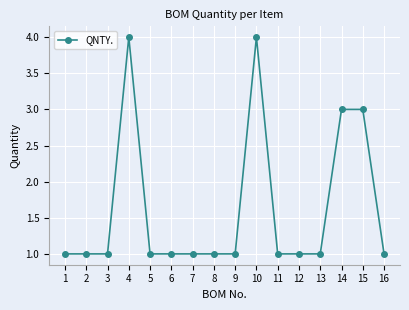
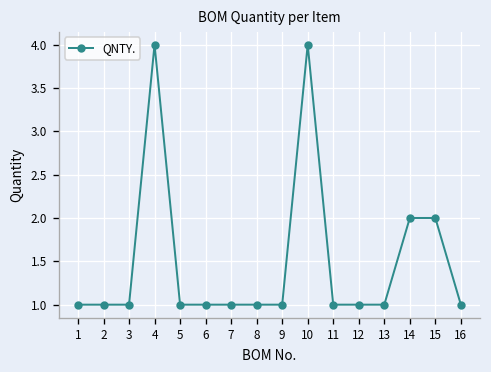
  {
    "1": 1,
    "2": 1,
    "3": 1,
    "4": 4,
    "5": 1,
    "6": 1,
    "7": 1,
    "8": 1,
    "9": 1,
    "10": 4,
    "11": 1,
    "12": 1,
    "13": 1,
-   "14": 3,
-   "15": 3,
+   "14": 2,
+   "15": 2,
    "16": 1
  }
